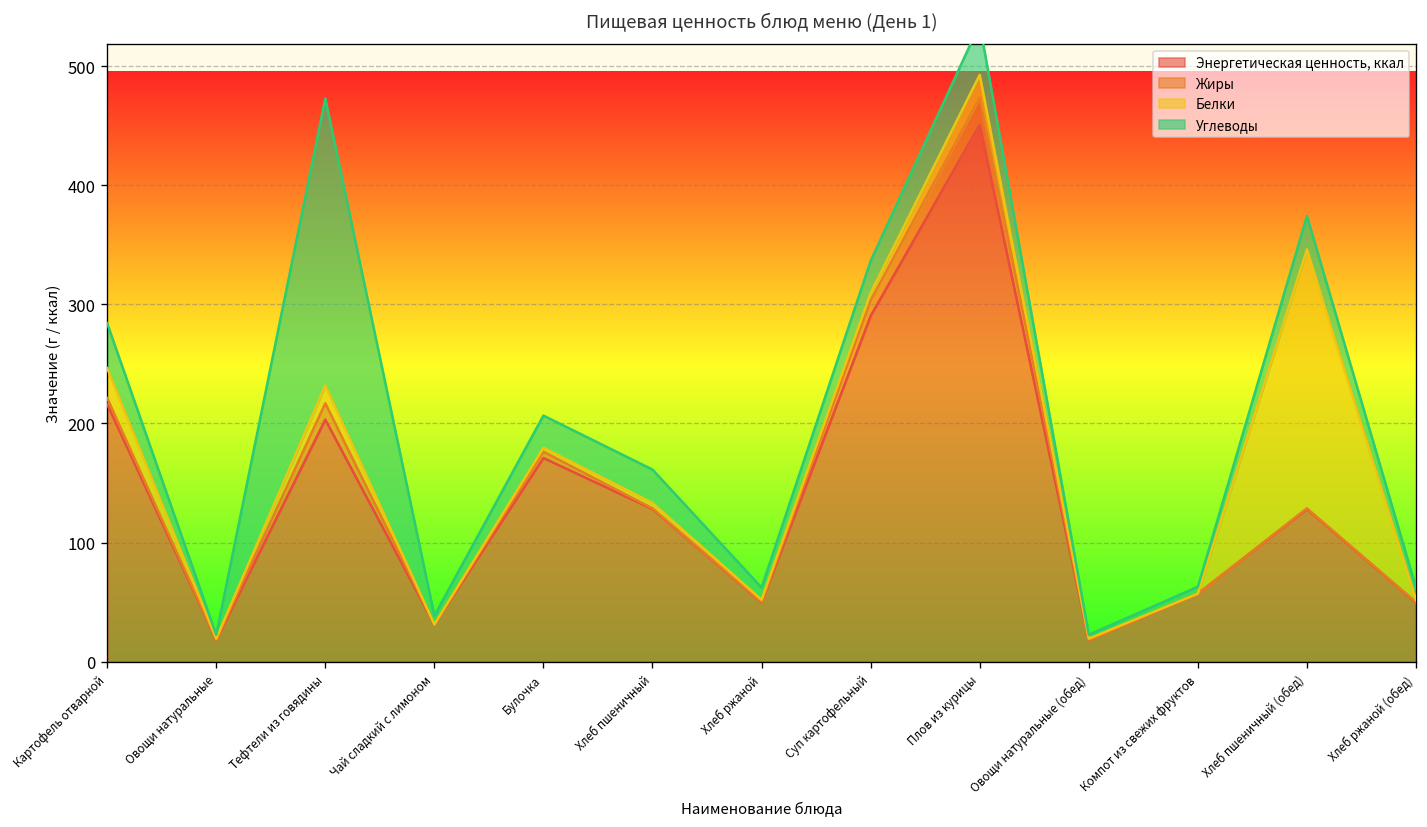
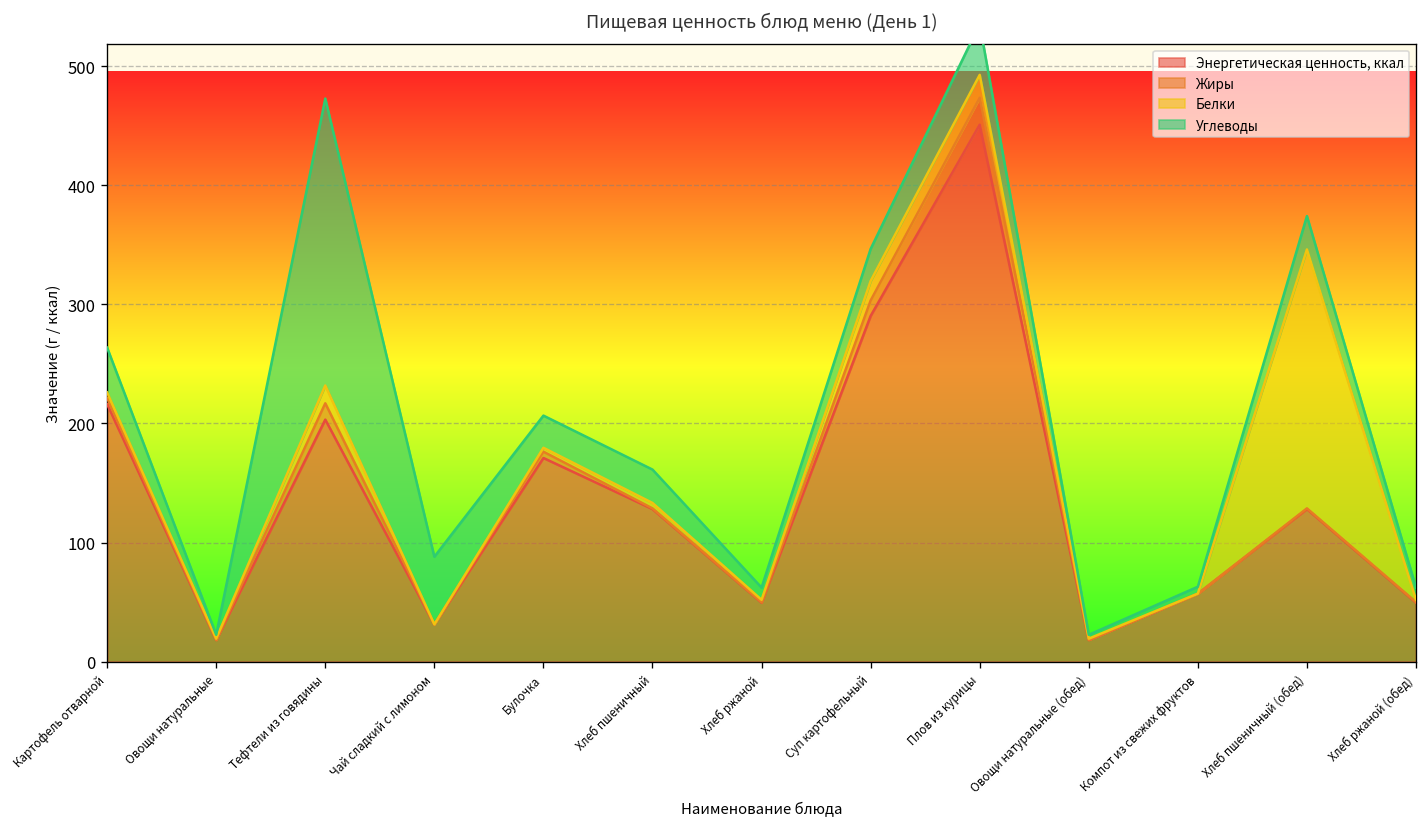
  {
    "Белки": {
-     "Картофель отварной": 30,
+     "Картофель отварной": 0,
      "Тефтели из говядины": 10,
      "Булочка": 0,
      "Хлеб пшеничный": 0,
-     "Суп картофельный": 10,
+     "Суп картофельный": 20,
      "Плов из курицы": 20,
      "Хлеб пшеничный (обед)": 220
    },
    "Углеводы": {
      "Картофель отварной": 40,
      "Овощи натуральные": 0,
      "Тефтели из говядины": 240,
-     "Чай сладкий с лимоном": 10,
+     "Чай сладкий с лимоном": 60,
      "Булочка": 30,
      "Хлеб пшеничный": 30,
      "Хлеб ржаной": 10,
      "Суп картофельный": 30,
      "Овощи натуральные (обед)": 0,
      "Компот из свежих фруктов": 10,
      "Хлеб пшеничный (обед)": 30,
      "Хлеб ржаной (обед)": 10
    }
  }
